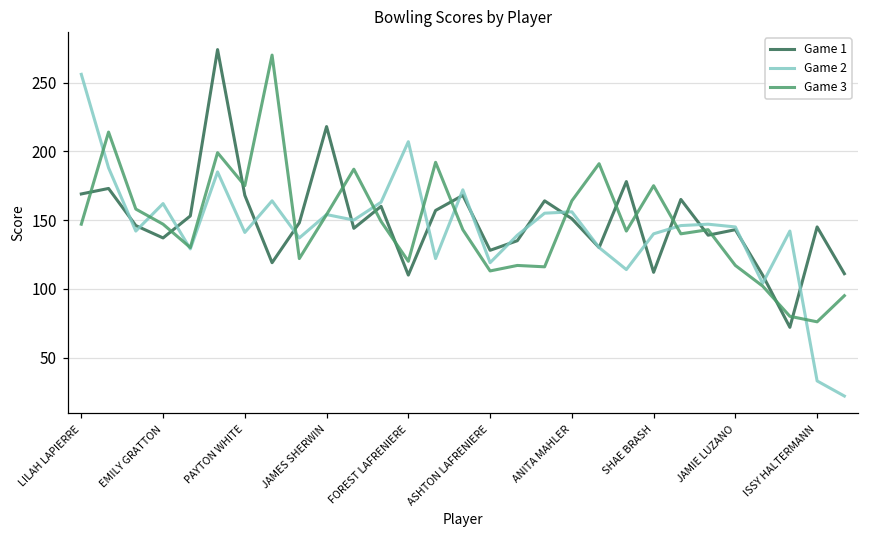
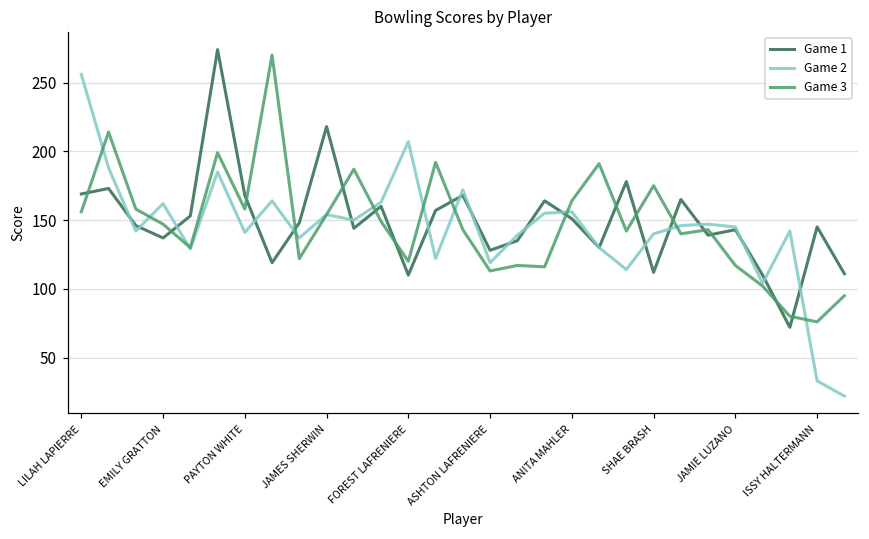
  {
    "Game 1": {
      "LILAH LAPIERRE": 169,
      "EMILY GRATTON": 137,
      "PAYTON WHITE": 168,
      "JAMES SHERWIN": 218,
      "FOREST LAFRENIERE": 110,
      "ASHTON LAFRENIERE": 128,
      "ANITA MAHLER": 151,
      "SHAE BRASH": 112,
      "ISSY HALTERMANN": 145
    },
    "Game 2": {
      "LILAH LAPIERRE": 256,
      "EMILY GRATTON": 162,
      "PAYTON WHITE": 141,
      "FOREST LAFRENIERE": 207,
      "ASHTON LAFRENIERE": 119,
      "ANITA MAHLER": 156,
      "SHAE BRASH": 140,
      "ISSY HALTERMANN": 33
    },
    "Game 3": {
-     "LILAH LAPIERRE": 147,
+     "LILAH LAPIERRE": 156,
      "EMILY GRATTON": 147,
-     "PAYTON WHITE": 175,
+     "PAYTON WHITE": 158,
      "FOREST LAFRENIERE": 120,
      "ASHTON LAFRENIERE": 113,
      "ANITA MAHLER": 164,
      "SHAE BRASH": 175,
      "JAMIE LUZANO": 117,
      "ISSY HALTERMANN": 76
    }
  }
